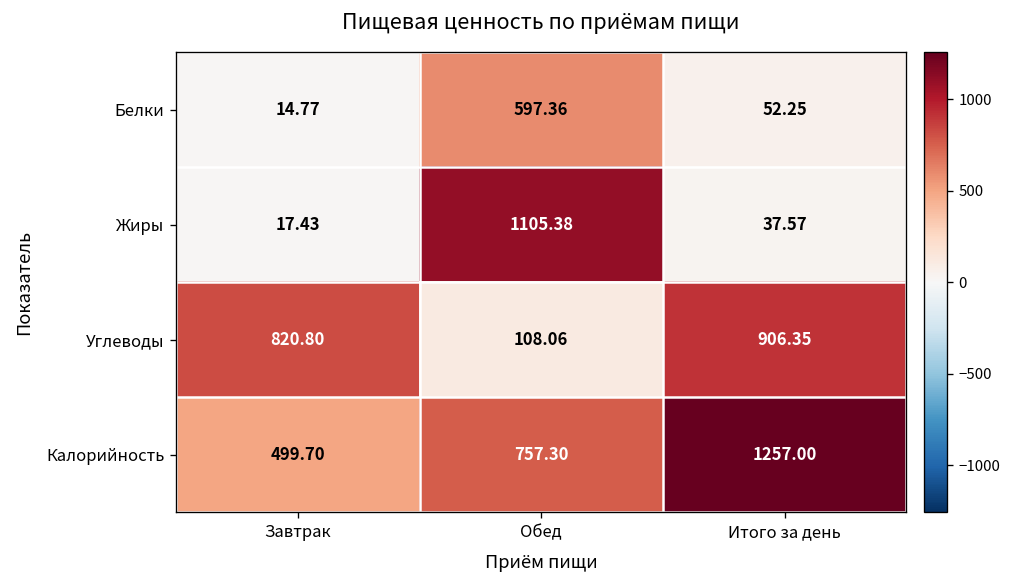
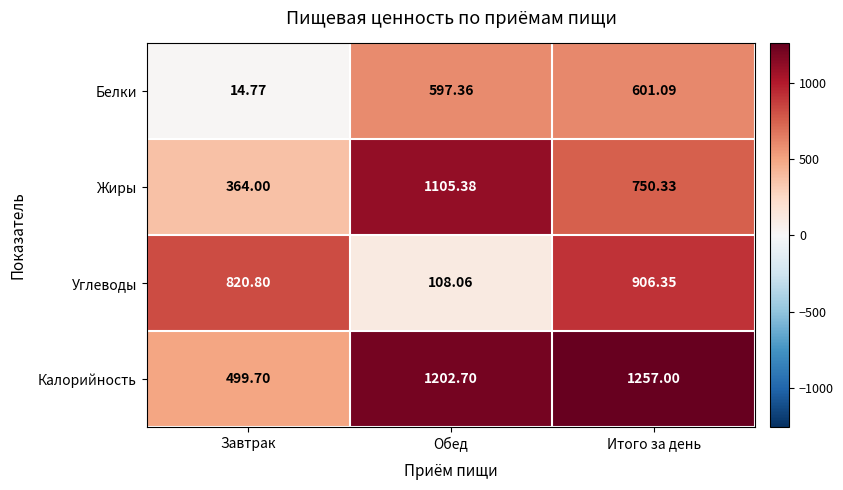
  {
    "Белки": {
      "Завтрак": 14.77,
      "Обед": 597.36,
-     "Итого за день": 52.25
+     "Итого за день": 601.09
    },
    "Жиры": {
-     "Завтрак": 17.43,
+     "Завтрак": 364.00,
      "Обед": 1105.38,
-     "Итого за день": 37.57
+     "Итого за день": 750.33
    },
    "Углеводы": {
      "Завтрак": 820.80,
      "Обед": 108.06,
      "Итого за день": 906.35
    },
    "Калорийность": {
      "Завтрак": 499.70,
-     "Обед": 757.30,
+     "Обед": 1202.70,
      "Итого за день": 1257.00
    }
  }
